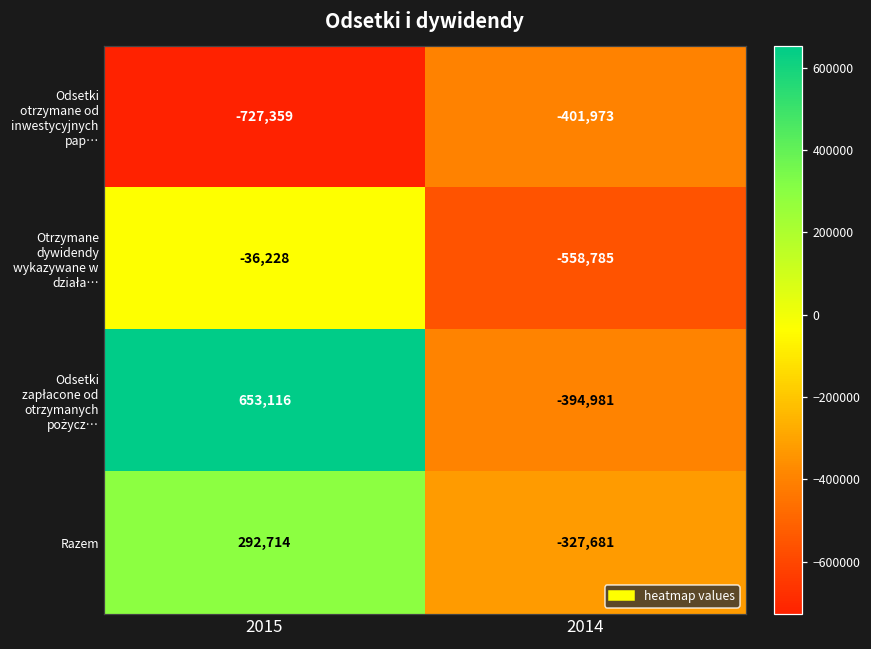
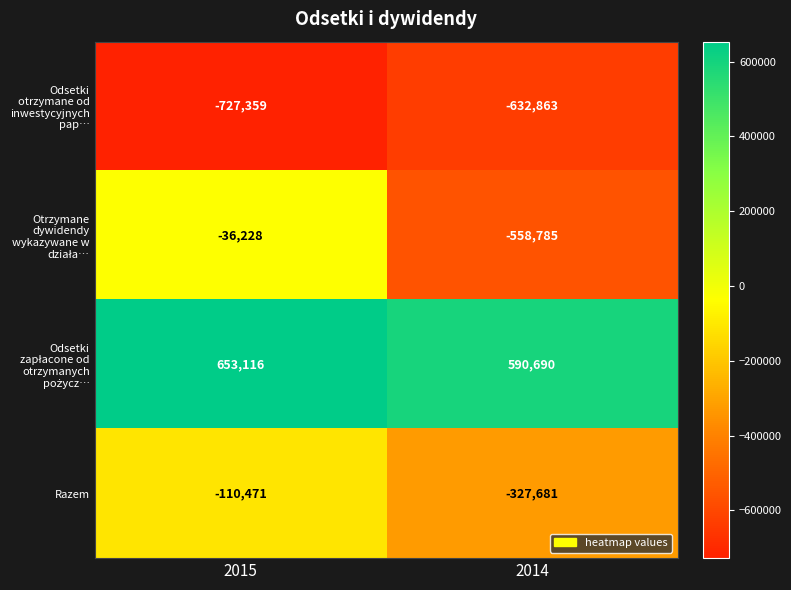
  {
    "Odsetki otrzymane od inwestycyjnych pap…": {
      "2015": "-727,359",
-     "2014": "-401,973"
+     "2014": "-632,863"
    },
    "Otrzymane dywidendy wykazywane w działa…": {
      "2015": "-36,228",
      "2014": "-558,785"
    },
    "Odsetki zapłacone od otrzymanych pożycz…": {
      "2015": "653,116",
-     "2014": "-394,981"
+     "2014": "590,690"
    },
    "Razem": {
-     "2015": "292,714",
+     "2015": "-110,471",
      "2014": "-327,681"
    }
  }
